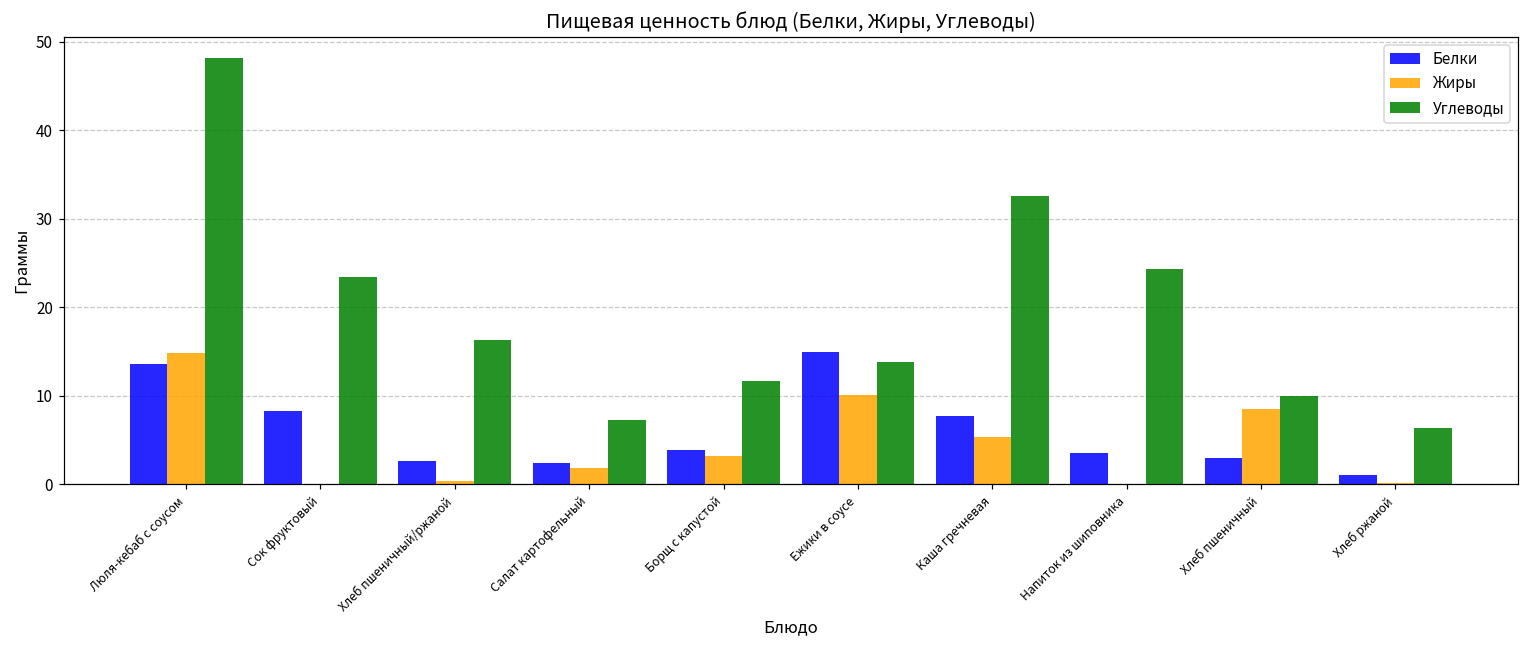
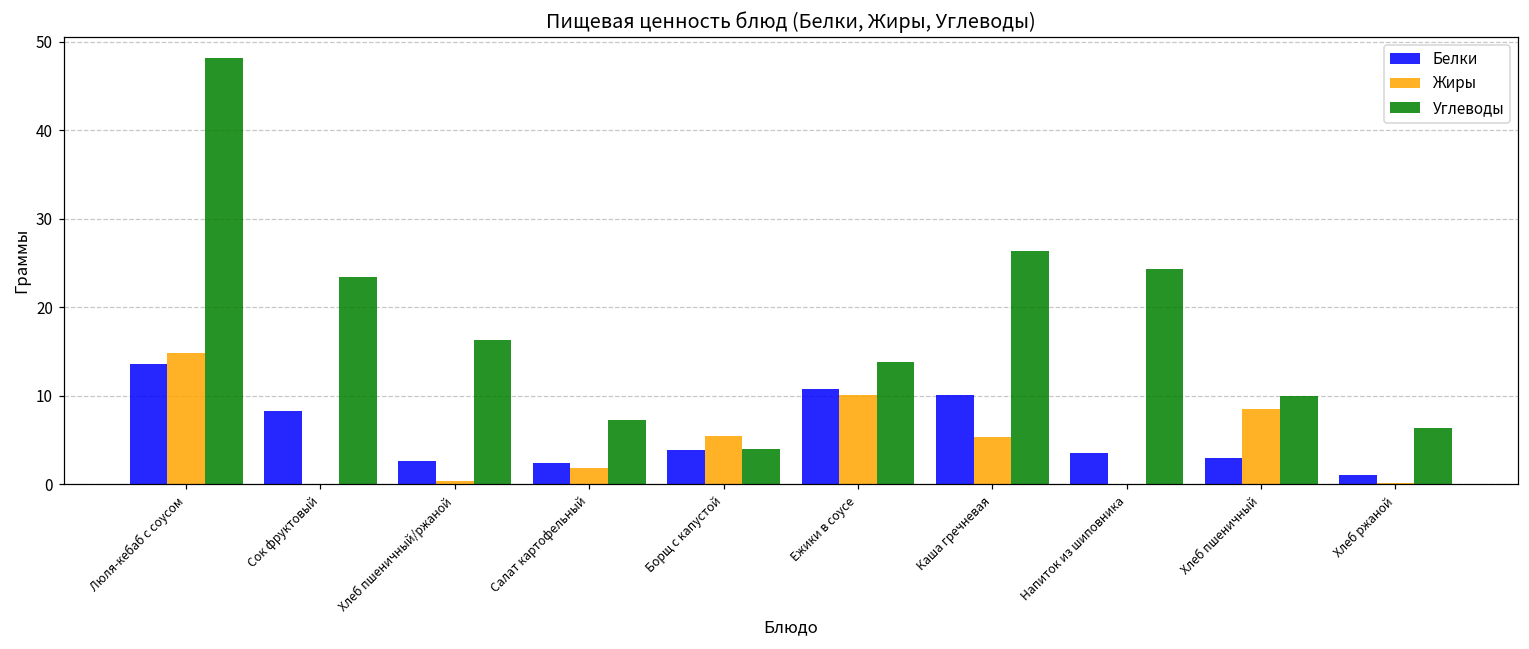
  {
    "Белки": {
      "Люля-кебаб с соусом": 14,
      "Сок фруктовый": 8,
      "Хлеб пшеничный/ржаной": 3,
      "Салат картофельный": 2,
      "Борщ с капустой": 4,
-     "Ежики в соусе": 15,
-     "Каша гречневая": 8,
+     "Ежики в соусе": 11,
+     "Каша гречневая": 10,
      "Напиток из шиповника": 4,
      "Хлеб пшеничный": 3,
      "Хлеб ржаной": 1
    },
    "Жиры": {
      "Люля-кебаб с соусом": 15,
      "Сок фруктовый": 0,
      "Хлеб пшеничный/ржаной": 0,
      "Салат картофельный": 2,
-     "Борщ с капустой": 3,
+     "Борщ с капустой": 6,
      "Ежики в соусе": 10,
      "Каша гречневая": 5,
      "Напиток из шиповника": 0,
      "Хлеб пшеничный": 9
    },
    "Углеводы": {
      "Люля-кебаб с соусом": 48,
      "Сок фруктовый": 23,
      "Хлеб пшеничный/ржаной": 16,
      "Салат картофельный": 7,
-     "Борщ с капустой": 12,
+     "Борщ с капустой": 4,
      "Ежики в соусе": 14,
-     "Каша гречневая": 33,
+     "Каша гречневая": 26,
      "Напиток из шиповника": 24,
      "Хлеб пшеничный": 10,
      "Хлеб ржаной": 6
    }
  }
